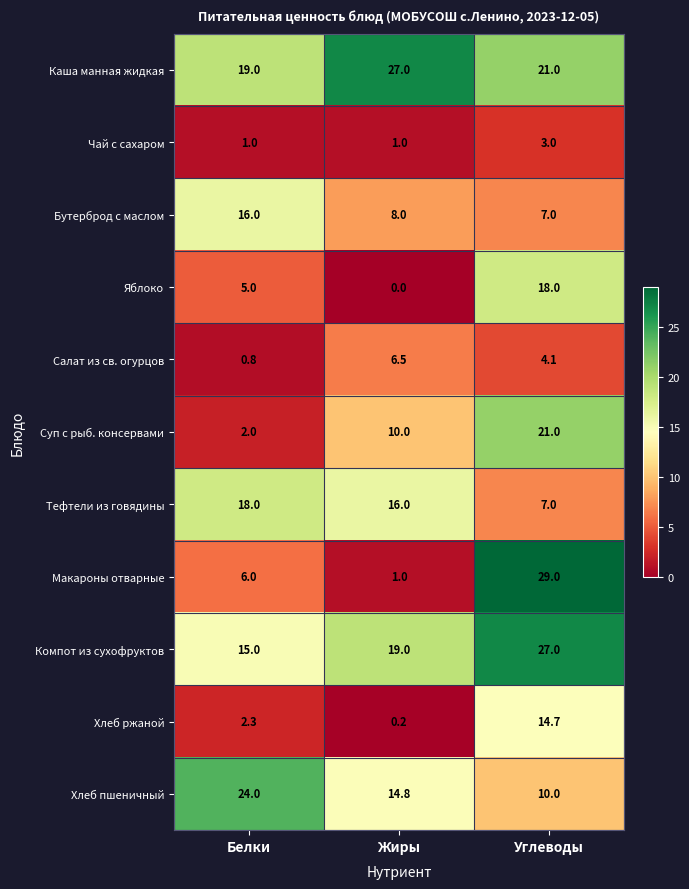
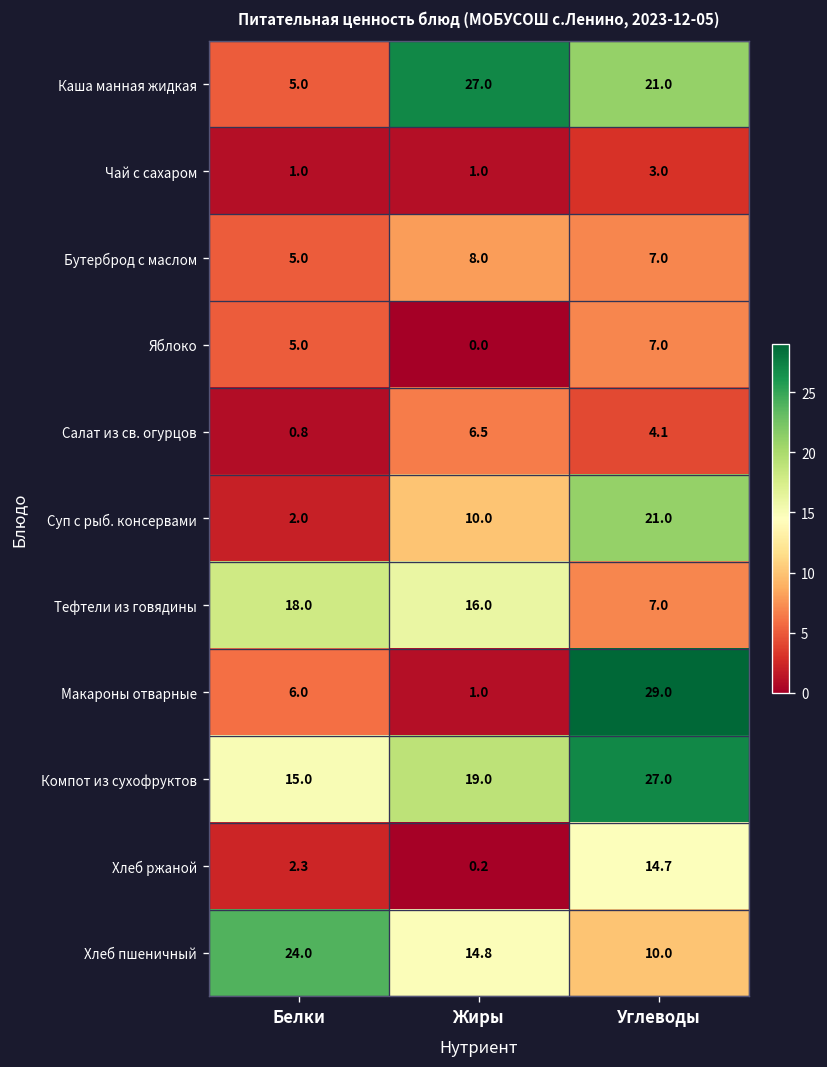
  {
    "Каша манная жидкая": {
-     "Белки": 19.0,
+     "Белки": 5.0,
      "Жиры": 27.0,
      "Углеводы": 21.0
    },
    "Чай с сахаром": {
      "Белки": 1.0,
      "Жиры": 1.0,
      "Углеводы": 3.0
    },
    "Бутерброд с маслом": {
-     "Белки": 16.0,
+     "Белки": 5.0,
      "Жиры": 8.0,
      "Углеводы": 7.0
    },
    "Яблоко": {
      "Белки": 5.0,
      "Жиры": 0.0,
-     "Углеводы": 18.0
+     "Углеводы": 7.0
    },
    "Салат из св. огурцов": {
      "Белки": 0.8,
      "Жиры": 6.5,
      "Углеводы": 4.1
    },
    "Суп с рыб. консервами": {
      "Белки": 2.0,
      "Жиры": 10.0,
      "Углеводы": 21.0
    },
    "Тефтели из говядины": {
      "Белки": 18.0,
      "Жиры": 16.0,
      "Углеводы": 7.0
    },
    "Макароны отварные": {
      "Белки": 6.0,
      "Жиры": 1.0,
      "Углеводы": 29.0
    },
    "Компот из сухофруктов": {
      "Белки": 15.0,
      "Жиры": 19.0,
      "Углеводы": 27.0
    },
    "Хлеб ржаной": {
      "Белки": 2.3,
      "Жиры": 0.2,
      "Углеводы": 14.7
    },
    "Хлеб пшеничный": {
      "Белки": 24.0,
      "Жиры": 14.8,
      "Углеводы": 10.0
    }
  }
